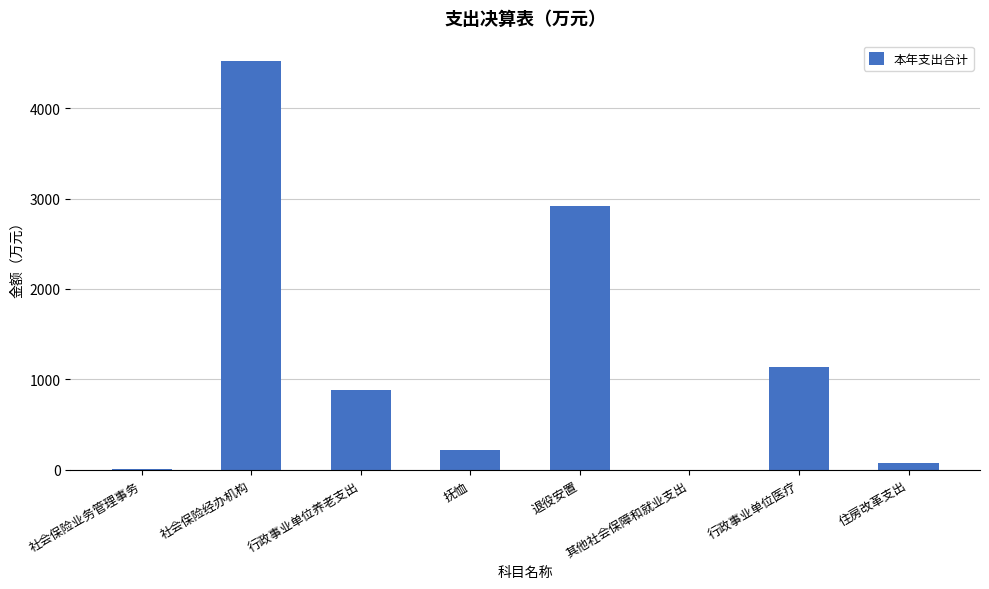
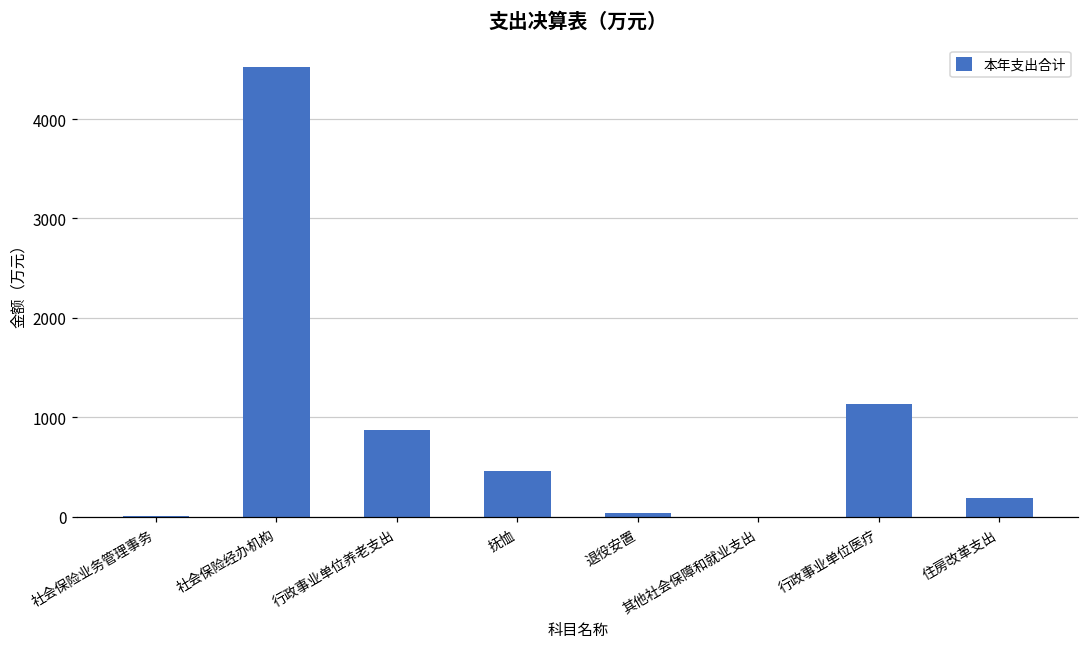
  {
    "社会保险经办机构": 4500,
    "行政事业单位养老支出": 900,
-   "抚恤": 200,
-   "退役安置": 2900,
+   "抚恤": 500,
+   "退役安置": 0,
    "行政事业单位医疗": 1100,
-   "住房改革支出": 100
+   "住房改革支出": 200
  }
